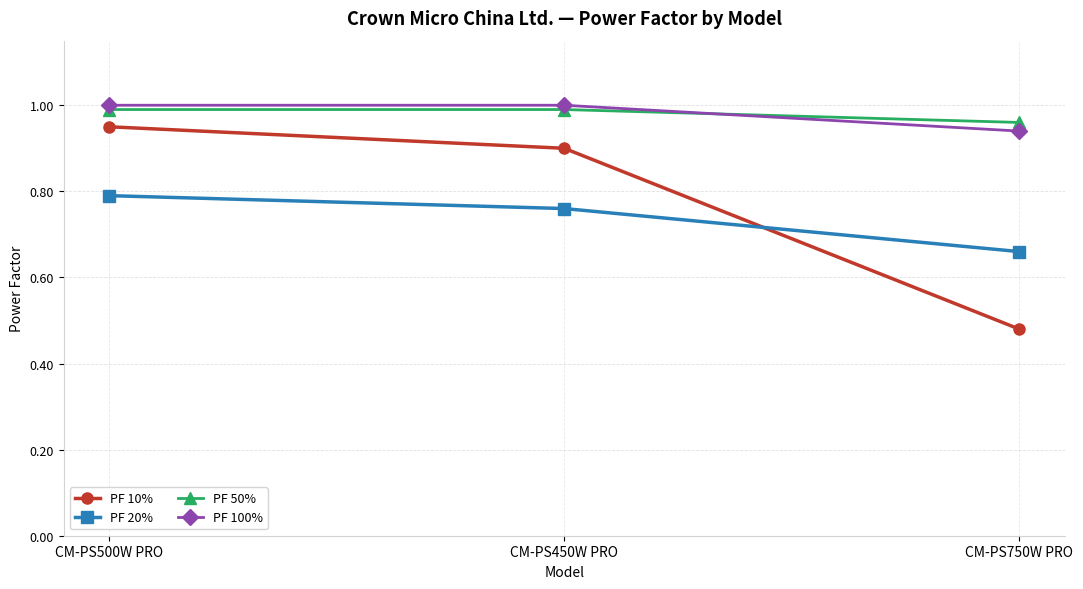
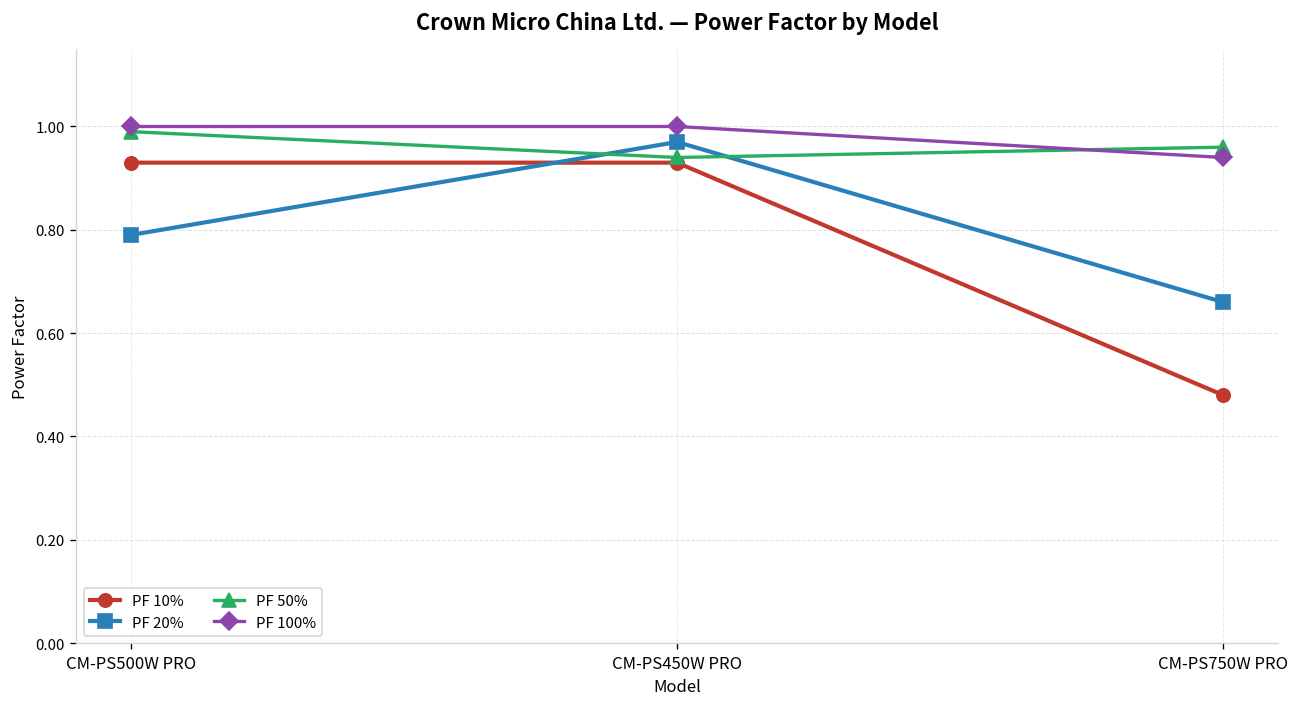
  {
    "PF 10%": {
-     "CM-PS500W PRO": 0.95,
-     "CM-PS450W PRO": 0.90,
+     "CM-PS500W PRO": 0.93,
+     "CM-PS450W PRO": 0.93,
      "CM-PS750W PRO": 0.48
    },
    "PF 20%": {
      "CM-PS500W PRO": 0.79,
-     "CM-PS450W PRO": 0.76,
+     "CM-PS450W PRO": 0.97,
      "CM-PS750W PRO": 0.66
    },
    "PF 50%": {
      "CM-PS500W PRO": 0.99,
-     "CM-PS450W PRO": 0.99,
+     "CM-PS450W PRO": 0.94,
      "CM-PS750W PRO": 0.96
    },
    "PF 100%": {
      "CM-PS500W PRO": 1.00,
      "CM-PS450W PRO": 1.00,
      "CM-PS750W PRO": 0.94
    }
  }
